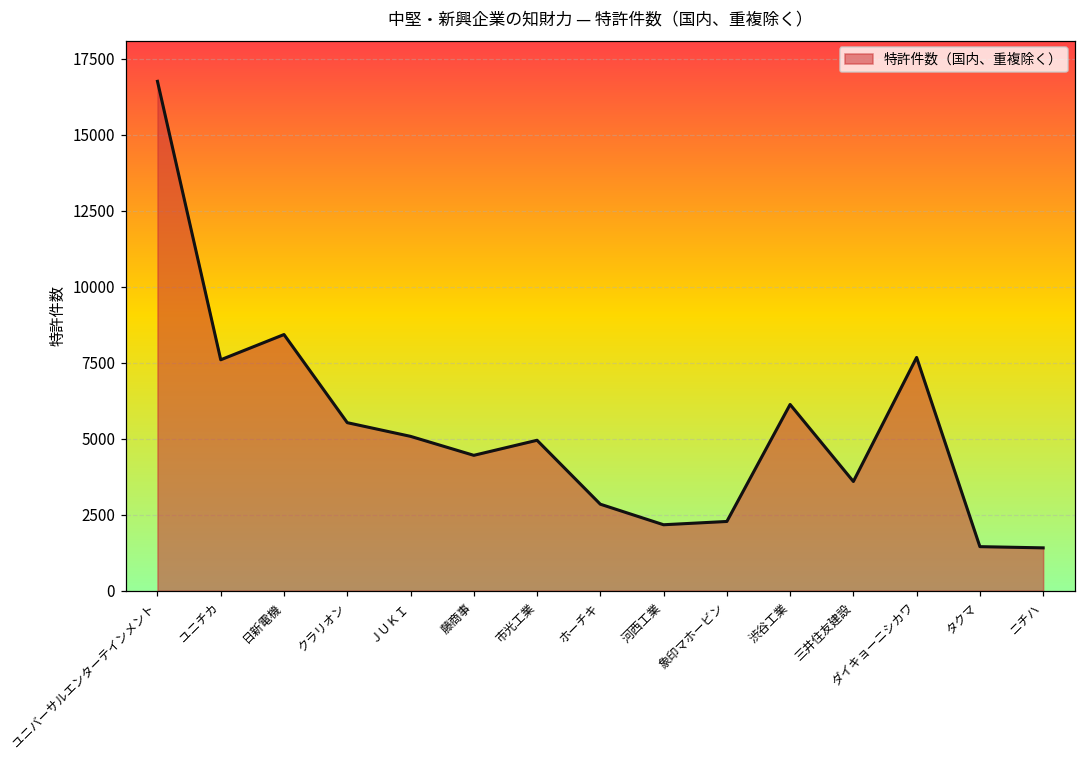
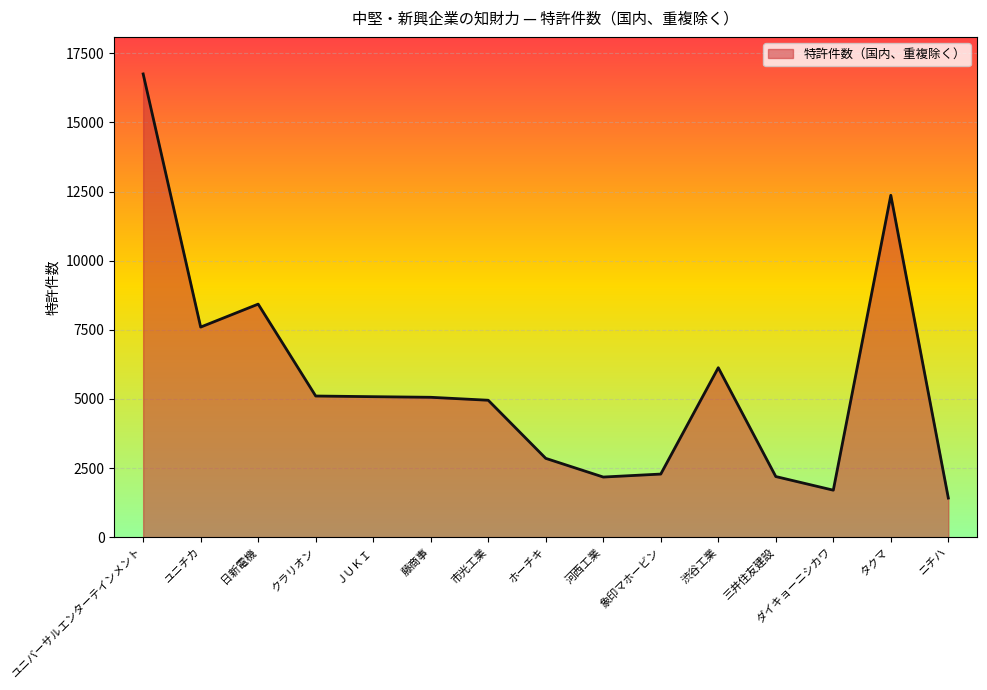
  {
    "ユニバーサルエンターテインメント": 16800,
    "ユニチカ": 7600,
    "日新電機": 8400,
-   "クラリオン": 5500,
+   "クラリオン": 5100,
    "ＪＵＫＩ": 5100,
-   "藤商事": 4500,
+   "藤商事": 5100,
    "市光工業": 5000,
    "ホーチキ": 2800,
    "河西工業": 2200,
    "象印マホービン": 2300,
    "渋谷工業": 6100,
-   "三井住友建設": 3600,
-   "ダイキョーニシカワ": 7700,
-   "タクマ": 1500,
+   "三井住友建設": 2200,
+   "ダイキョーニシカワ": 1700,
+   "タクマ": 12400,
    "ニチハ": 1400
  }
